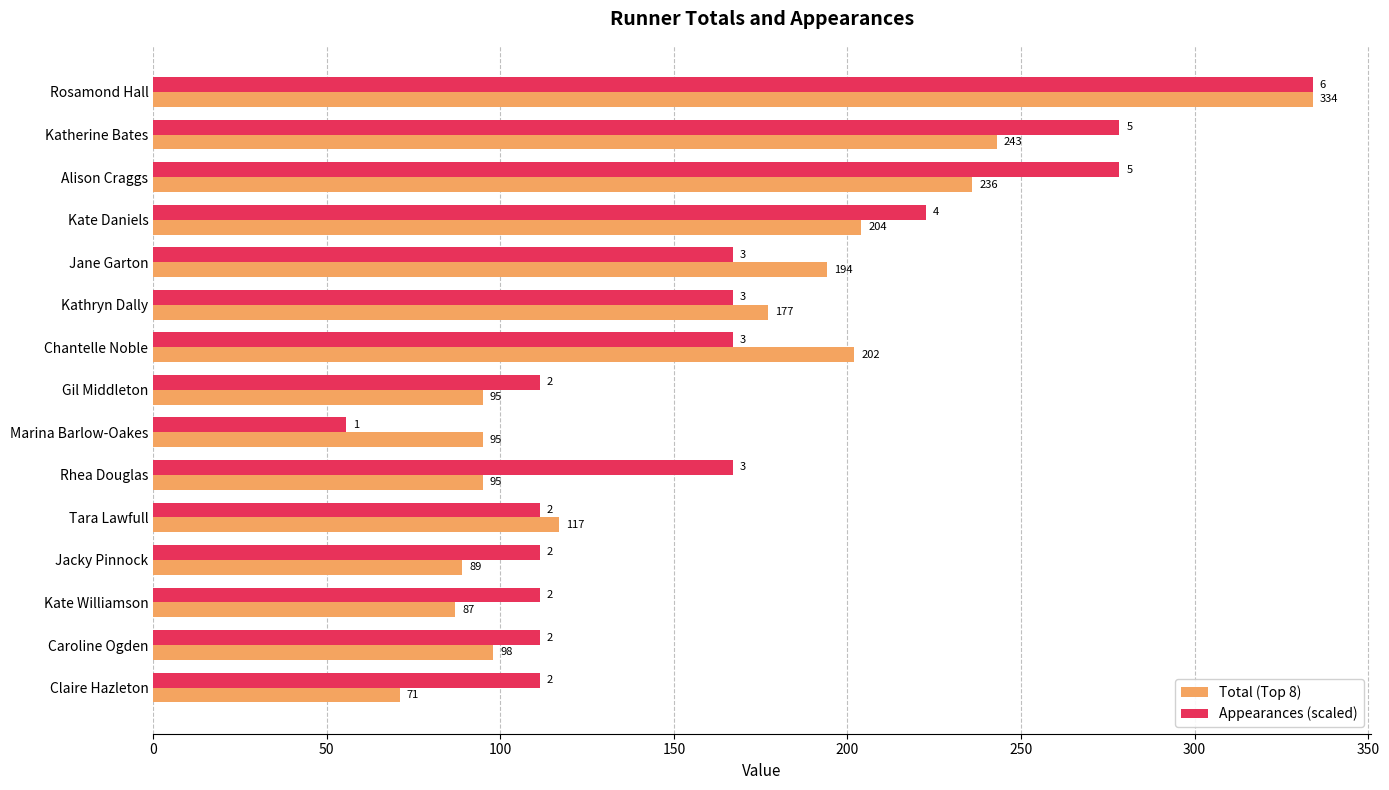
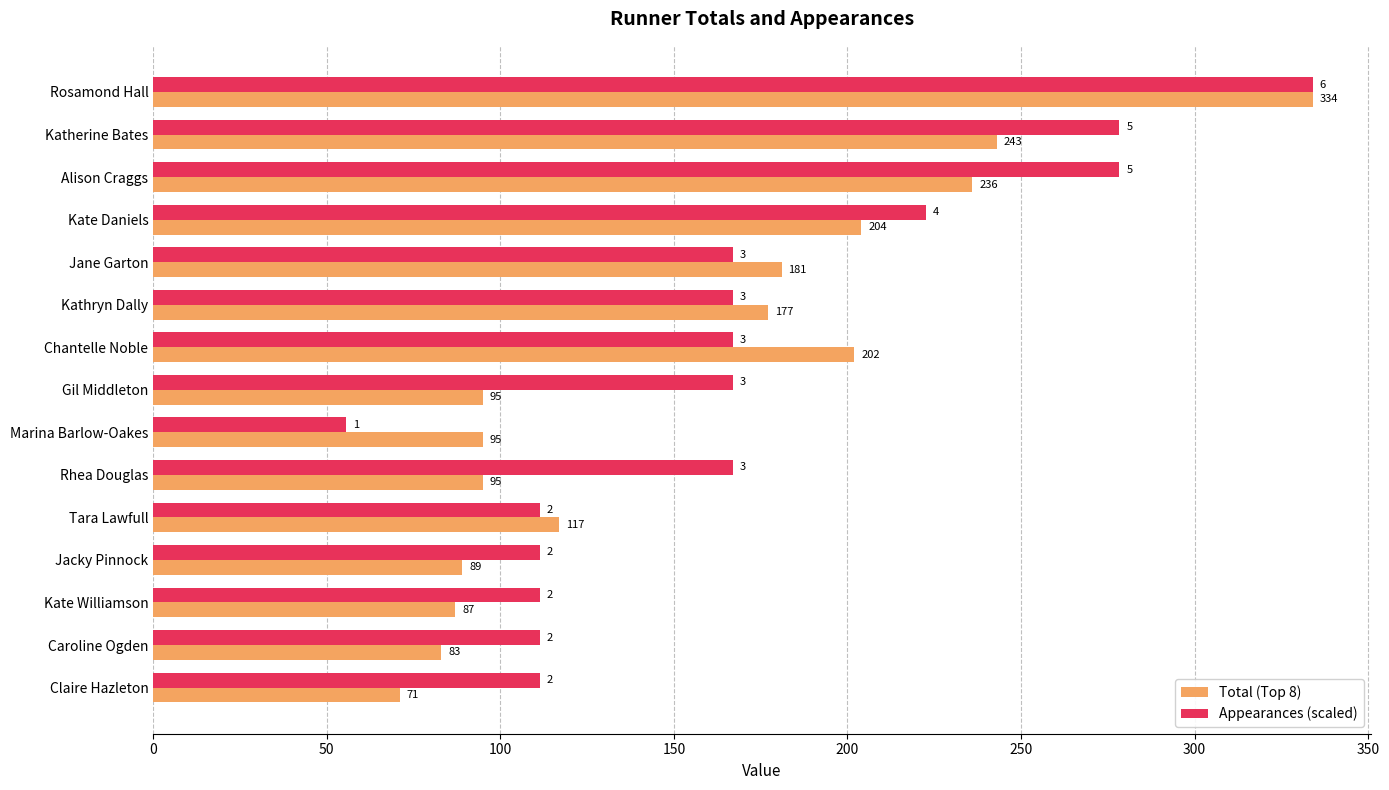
  {
    "Total (Top 8)": {
      "Rosamond Hall": 334,
      "Katherine Bates": 243,
      "Alison Craggs": 236,
      "Kate Daniels": 204,
-     "Jane Garton": 194,
+     "Jane Garton": 181,
      "Kathryn Dally": 177,
      "Chantelle Noble": 202,
      "Gil Middleton": 95,
      "Marina Barlow-Oakes": 95,
      "Rhea Douglas": 95,
      "Tara Lawfull": 117,
      "Jacky Pinnock": 89,
      "Kate Williamson": 87,
-     "Caroline Ogden": 98,
+     "Caroline Ogden": 83,
      "Claire Hazleton": 71
    },
    "Appearances (scaled)": {
-     "Gil Middleton": 2
+     "Gil Middleton": 3
    }
  }
